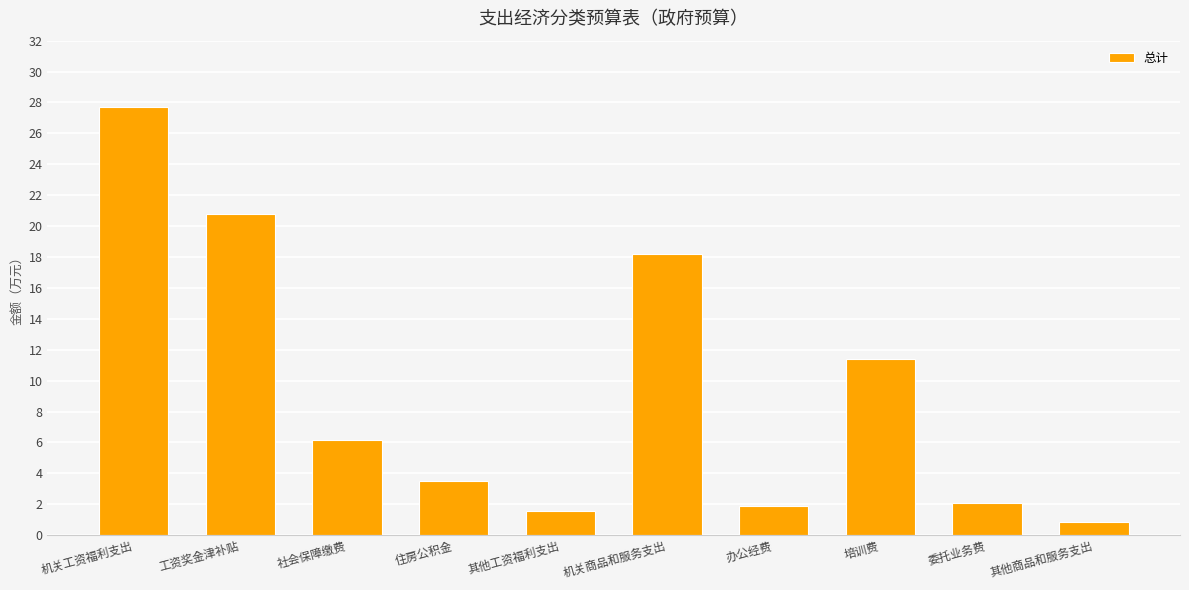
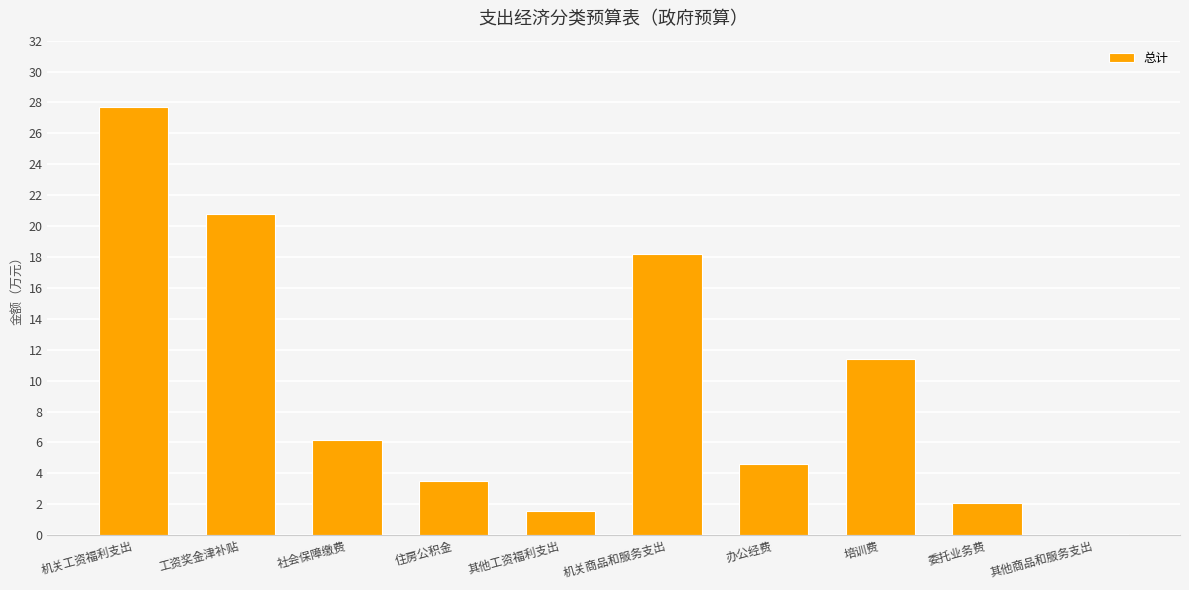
  {
    "机关工资福利支出": 27.7,
    "工资奖金津补贴": 20.8,
    "社会保障缴费": 6.2,
    "住房公积金": 3.5,
    "其他工资福利支出": 1.6,
    "机关商品和服务支出": 18.2,
-   "办公经费": 1.9,
+   "办公经费": 4.6,
    "培训费": 11.4,
    "委托业务费": 2.1,
-   "其他商品和服务支出": 0.8
+   "其他商品和服务支出": 0.1
  }
